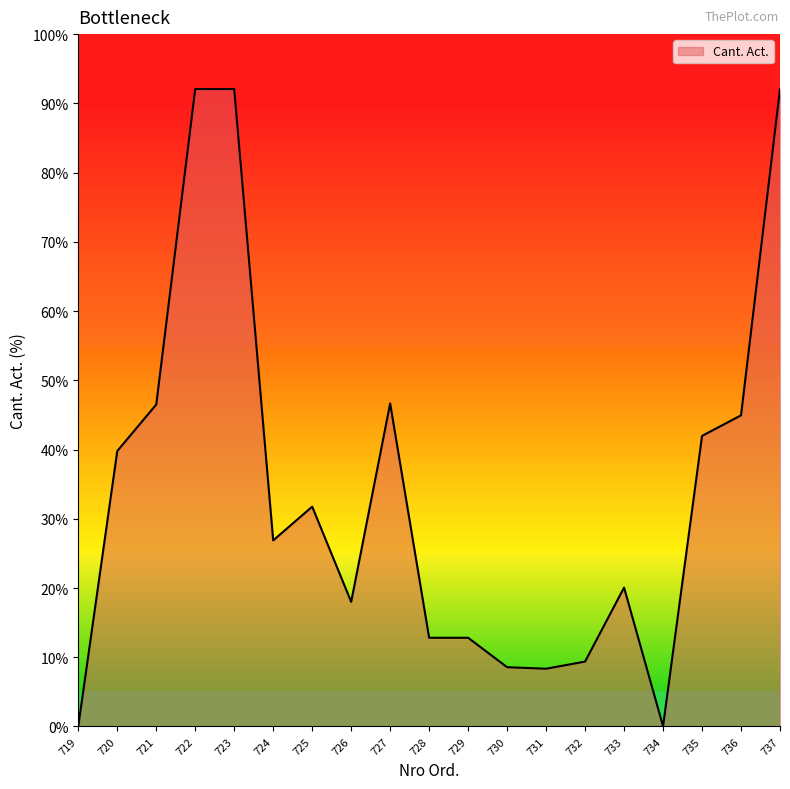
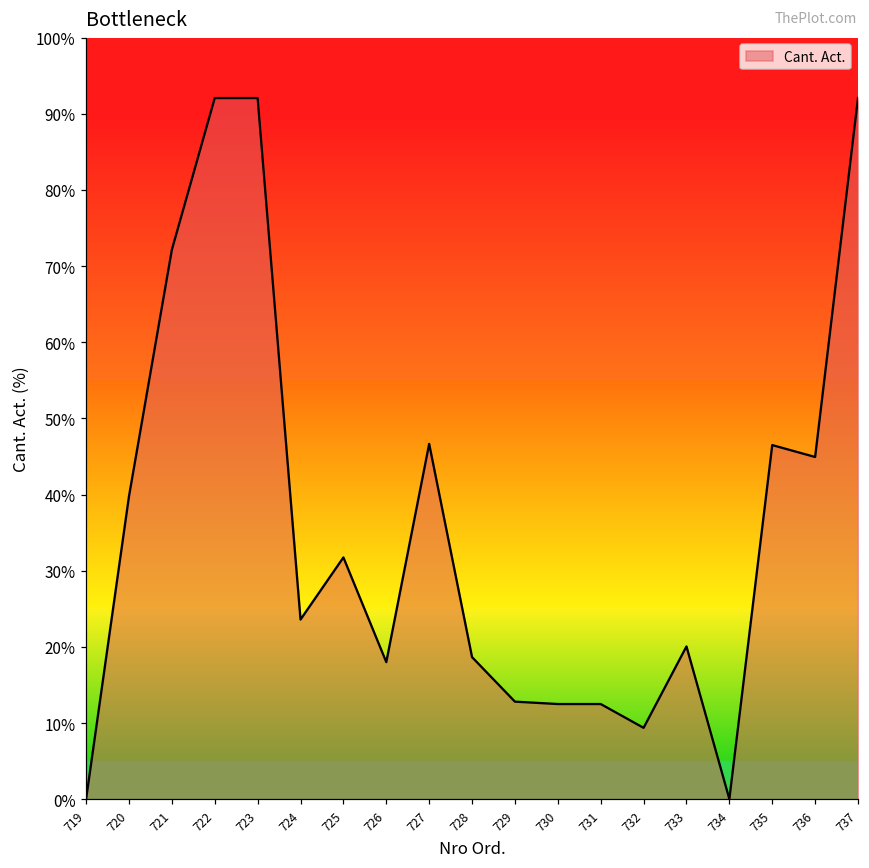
  {
    "719": "0%",
    "720": "40%",
-   "721": "47%",
+   "721": "72%",
    "722": "92%",
    "723": "92%",
-   "724": "27%",
+   "724": "24%",
    "725": "32%",
    "726": "18%",
    "727": "47%",
-   "728": "13%",
+   "728": "19%",
    "729": "13%",
-   "730": "9%",
-   "731": "8%",
+   "730": "13%",
+   "731": "13%",
    "732": "9%",
    "733": "20%",
    "734": "0%",
-   "735": "42%",
+   "735": "47%",
    "736": "45%",
    "737": "92%"
  }
